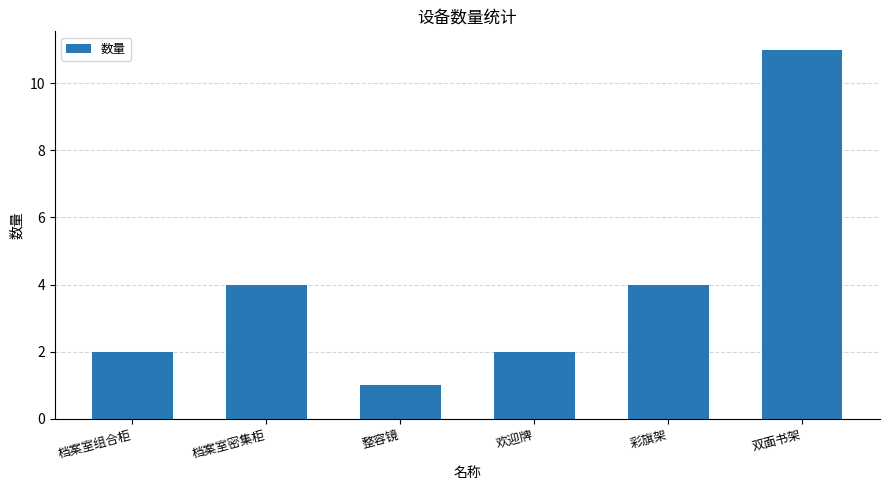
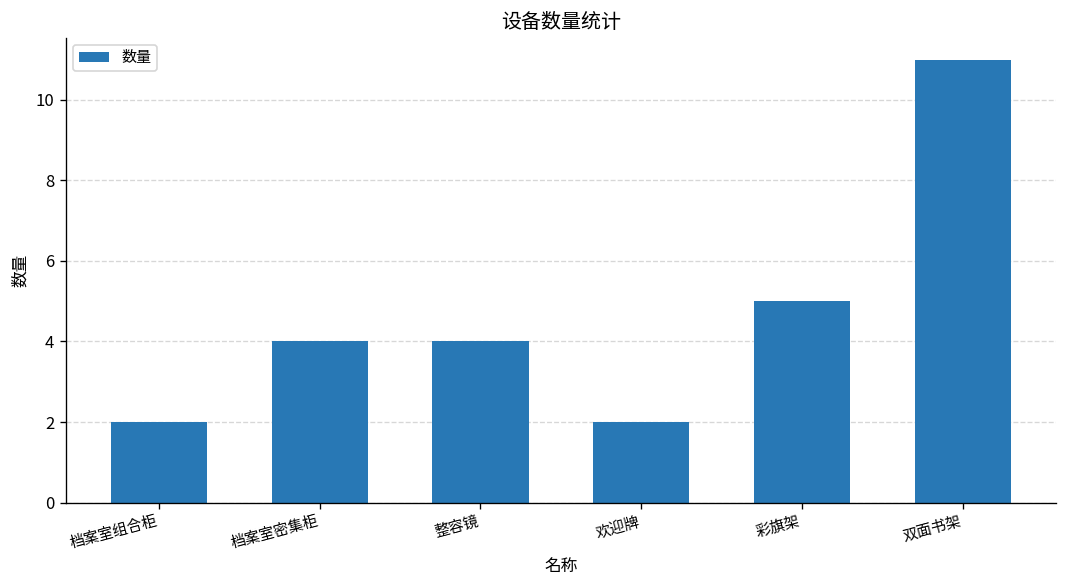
  {
    "档案室组合柜": 2,
    "档案室密集柜": 4,
-   "整容镜": 1,
+   "整容镜": 4,
    "欢迎牌": 2,
-   "彩旗架": 4,
+   "彩旗架": 5,
    "双面书架": 11
  }
